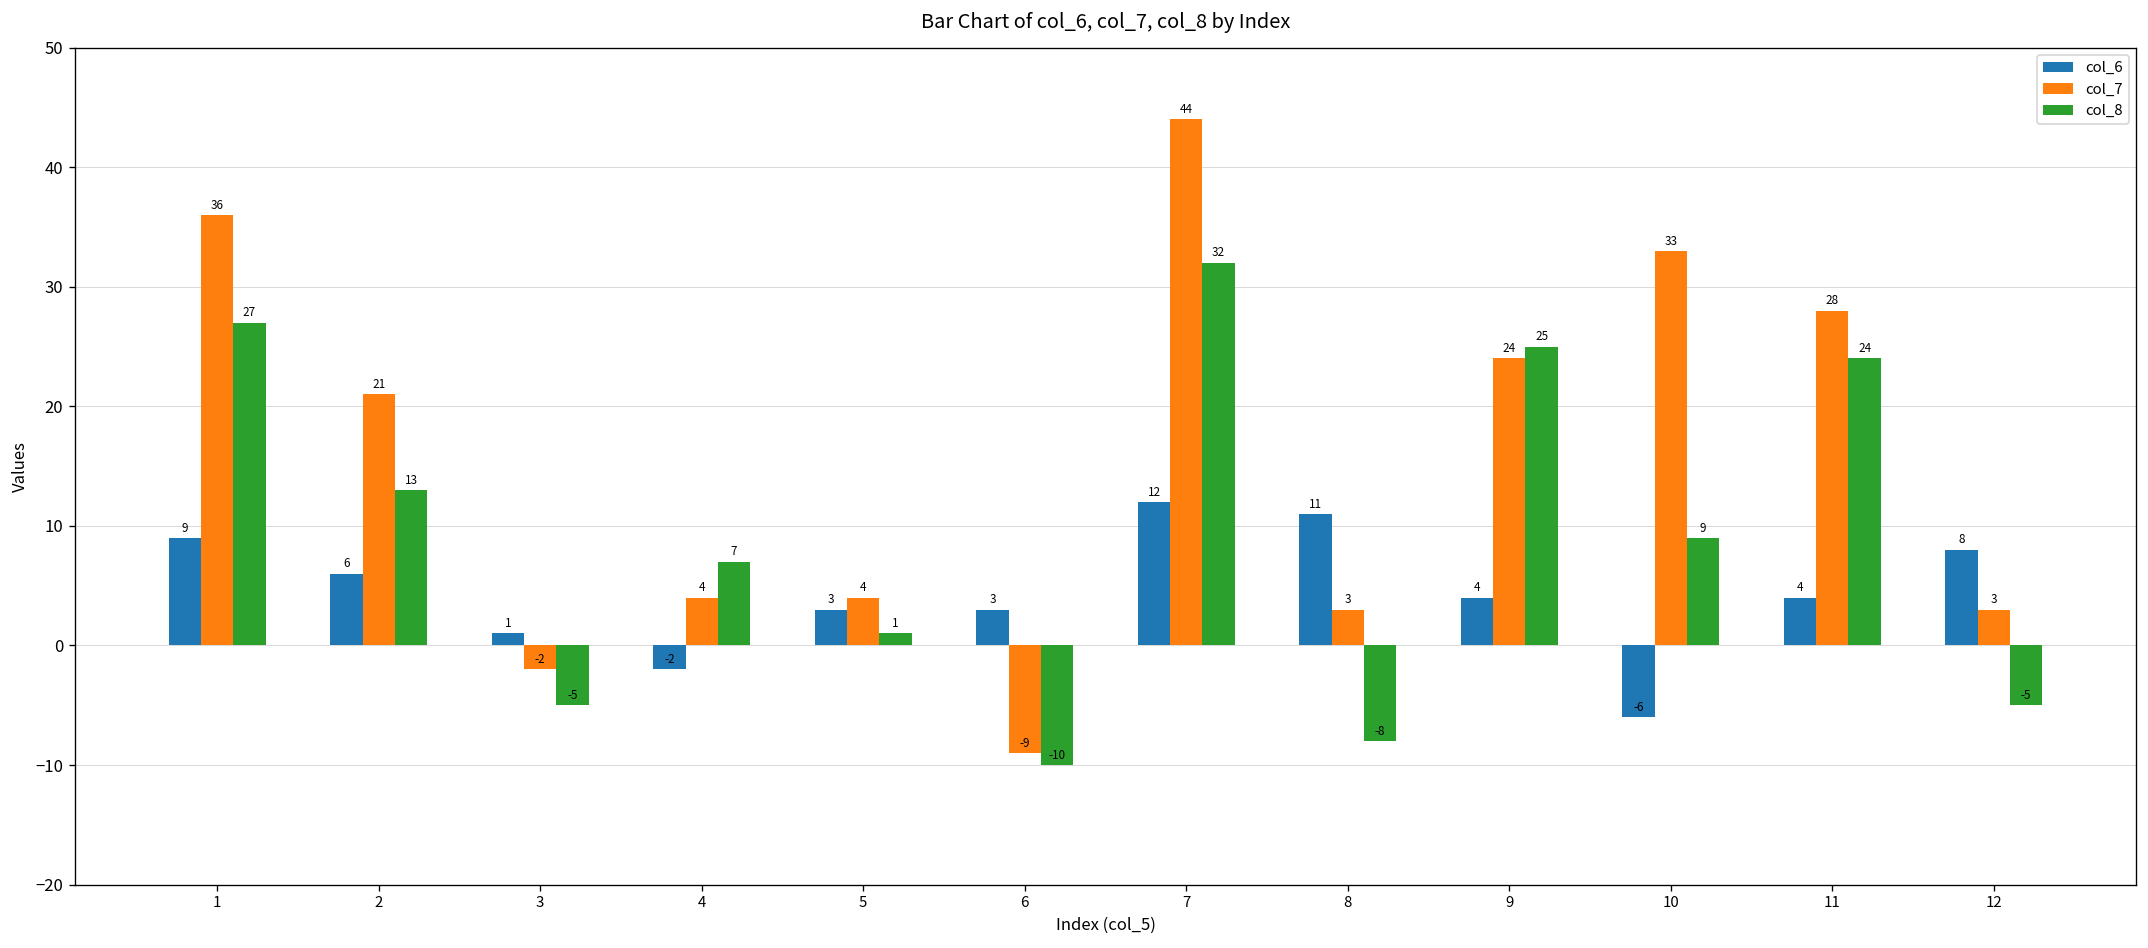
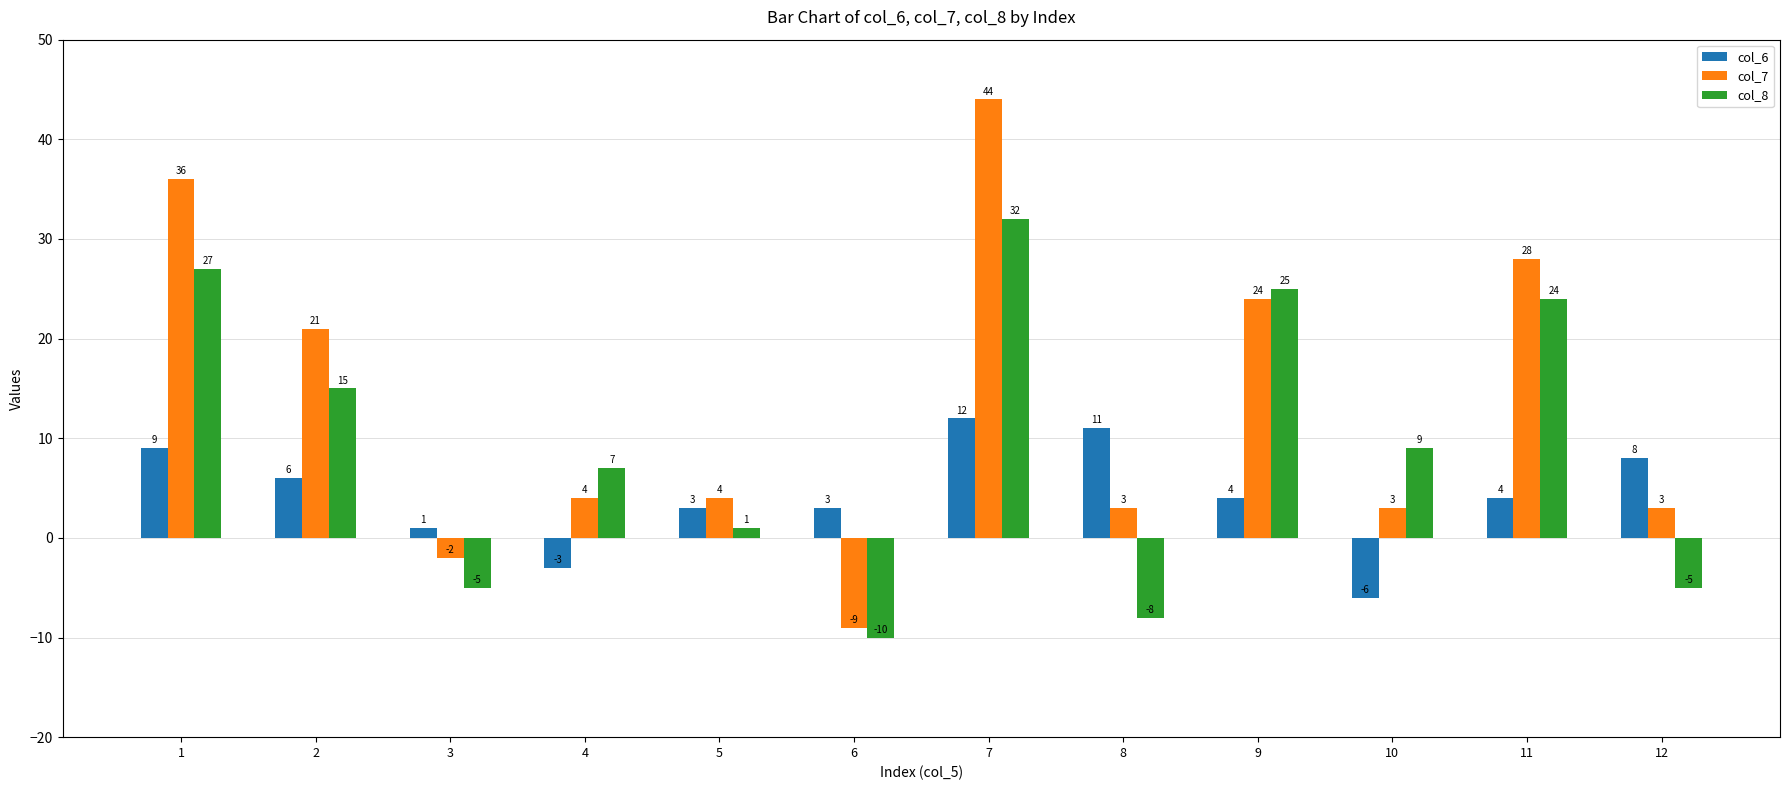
  {
    "col_6": {
      "1": 9,
      "2": 6,
      "3": 1,
-     "4": -2,
+     "4": -3,
      "5": 3,
      "6": 3,
      "7": 12,
      "8": 11,
      "9": 4,
      "10": -6,
      "11": 4,
      "12": 8
    },
    "col_7": {
      "1": 36,
      "2": 21,
      "3": -2,
      "4": 4,
      "5": 4,
      "6": -9,
      "7": 44,
      "8": 3,
      "9": 24,
-     "10": 33,
+     "10": 3,
      "11": 28,
      "12": 3
    },
    "col_8": {
      "1": 27,
-     "2": 13,
+     "2": 15,
      "3": -5,
      "4": 7,
      "5": 1,
      "6": -10,
      "7": 32,
      "8": -8,
      "9": 25,
      "10": 9,
      "11": 24,
      "12": -5
    }
  }
